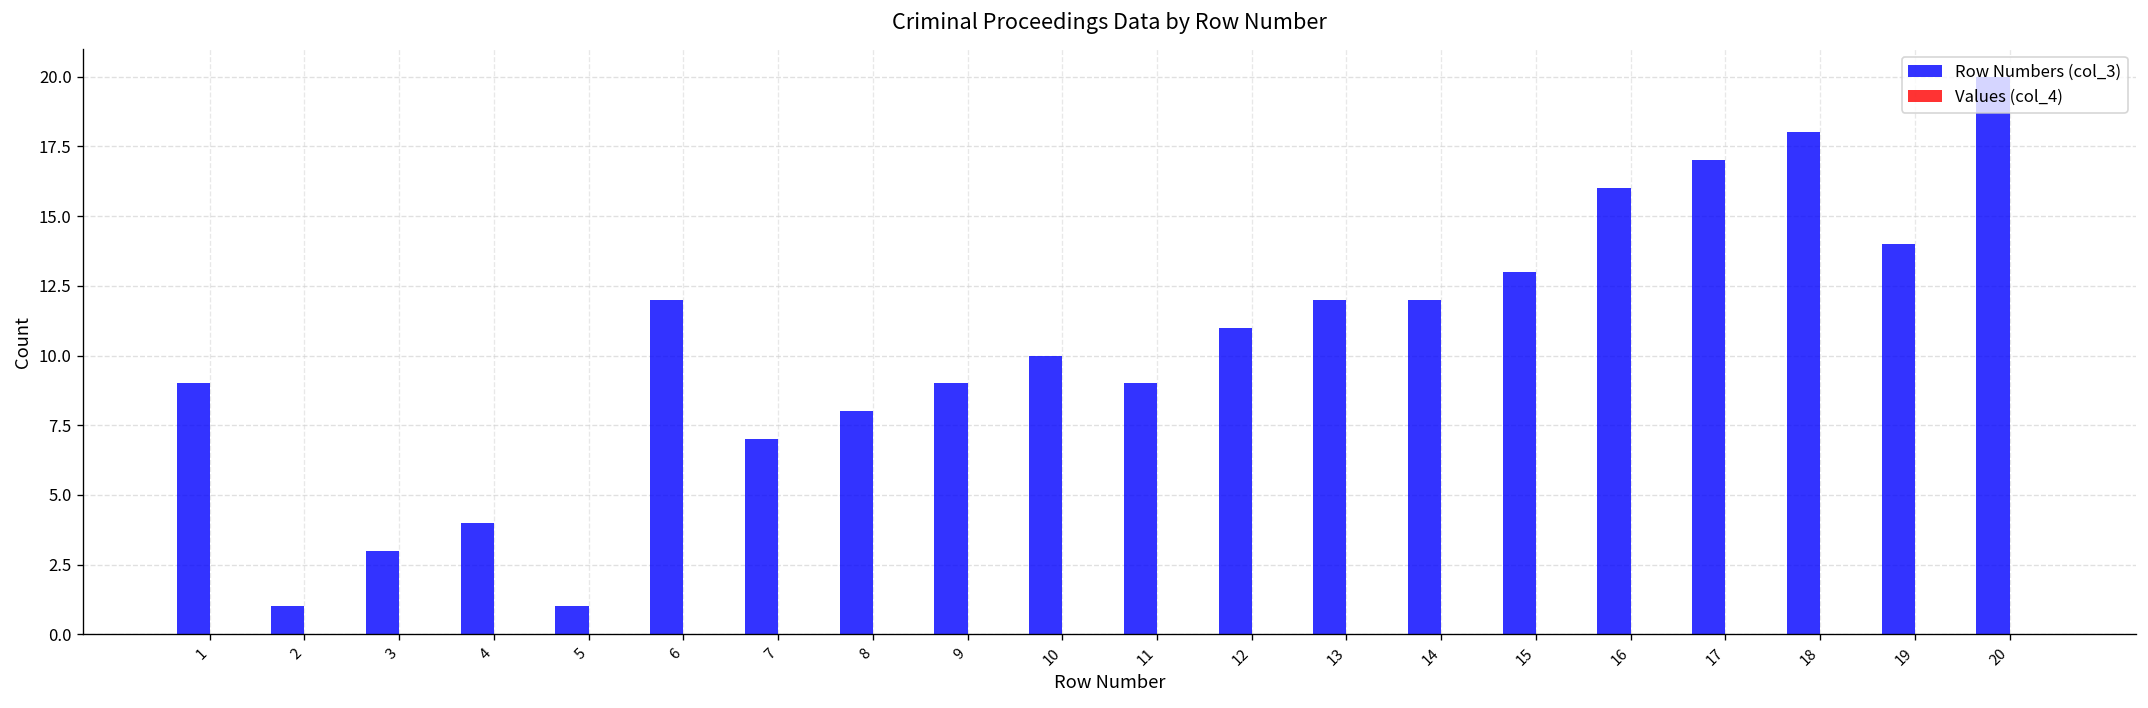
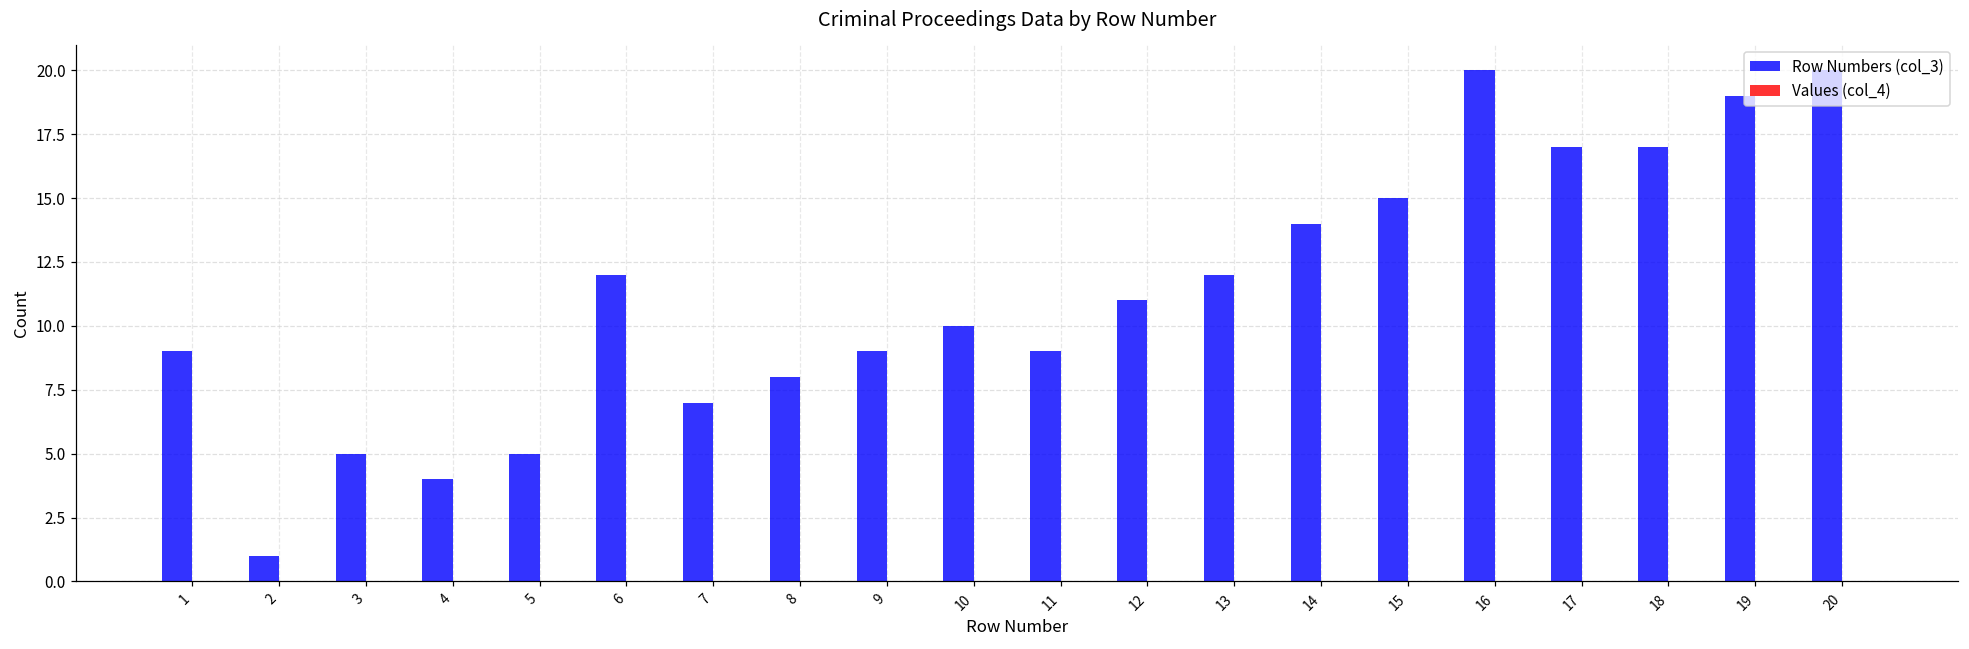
  {
    "Row Numbers (col_3)": {
      "1": 9,
      "2": 1,
-     "3": 3,
+     "3": 5,
      "4": 4,
-     "5": 1,
+     "5": 5,
      "6": 12,
      "7": 7,
      "8": 8,
      "9": 9,
      "10": 10,
      "11": 9,
      "12": 11,
      "13": 12,
-     "14": 12,
-     "15": 13,
-     "16": 16,
+     "14": 14,
+     "15": 15,
+     "16": 20,
      "17": 17,
-     "18": 18,
-     "19": 14
+     "18": 17,
+     "19": 19
    },
    "Values (col_4)": {
      "1": 0,
      "2": 0,
      "3": 0,
      "4": 0,
      "5": 0,
      "6": 0,
      "7": 0,
      "8": 0,
      "9": 0,
      "10": 0,
      "11": 0,
      "12": 0,
      "13": 0,
      "14": 0,
      "15": 0,
      "16": 0,
      "17": 0,
      "18": 0,
      "19": 0,
      "20": 0
    }
  }
